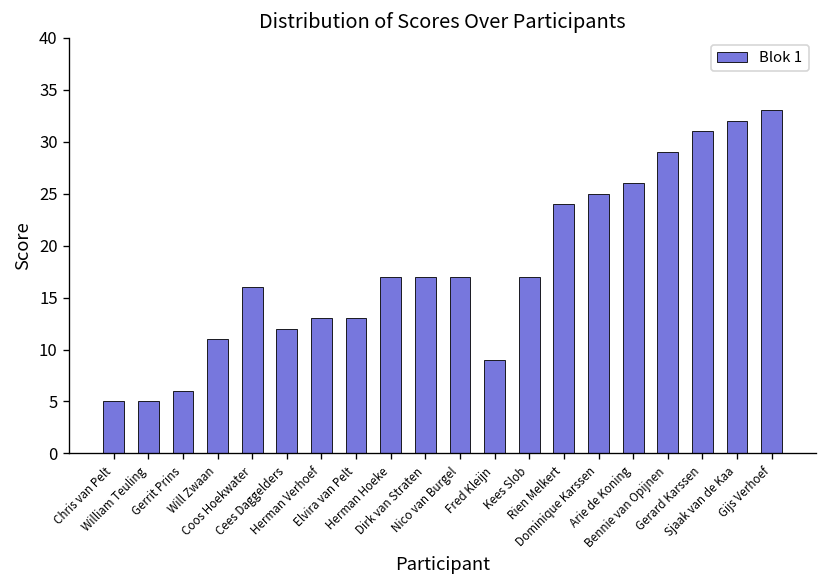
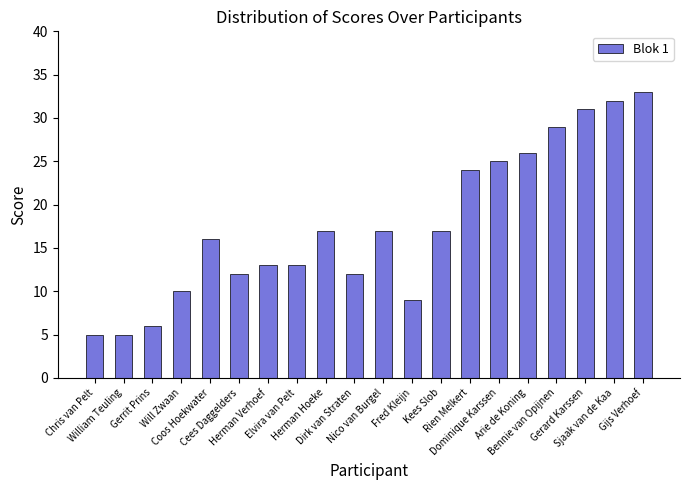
  {
    "Chris van Pelt": 5,
    "William Teuling": 5,
    "Gerrit Prins": 6,
-   "Will Zwaan": 11,
+   "Will Zwaan": 10,
    "Coos Hoekwater": 16,
    "Cees Daggelders": 12,
    "Herman Verhoef": 13,
    "Elvira van Pelt": 13,
    "Herman Hoeke": 17,
-   "Dirk van Straten": 17,
+   "Dirk van Straten": 12,
    "Nico van Burgel": 17,
    "Fred Kleijn": 9,
    "Kees Slob": 17,
    "Rien Melkert": 24,
    "Dominique Karssen": 25,
    "Arie de Koning": 26,
    "Bennie van Opijnen": 29,
    "Gerard Karssen": 31,
    "Sjaak van de Kaa": 32,
    "Gijs Verhoef": 33
  }
